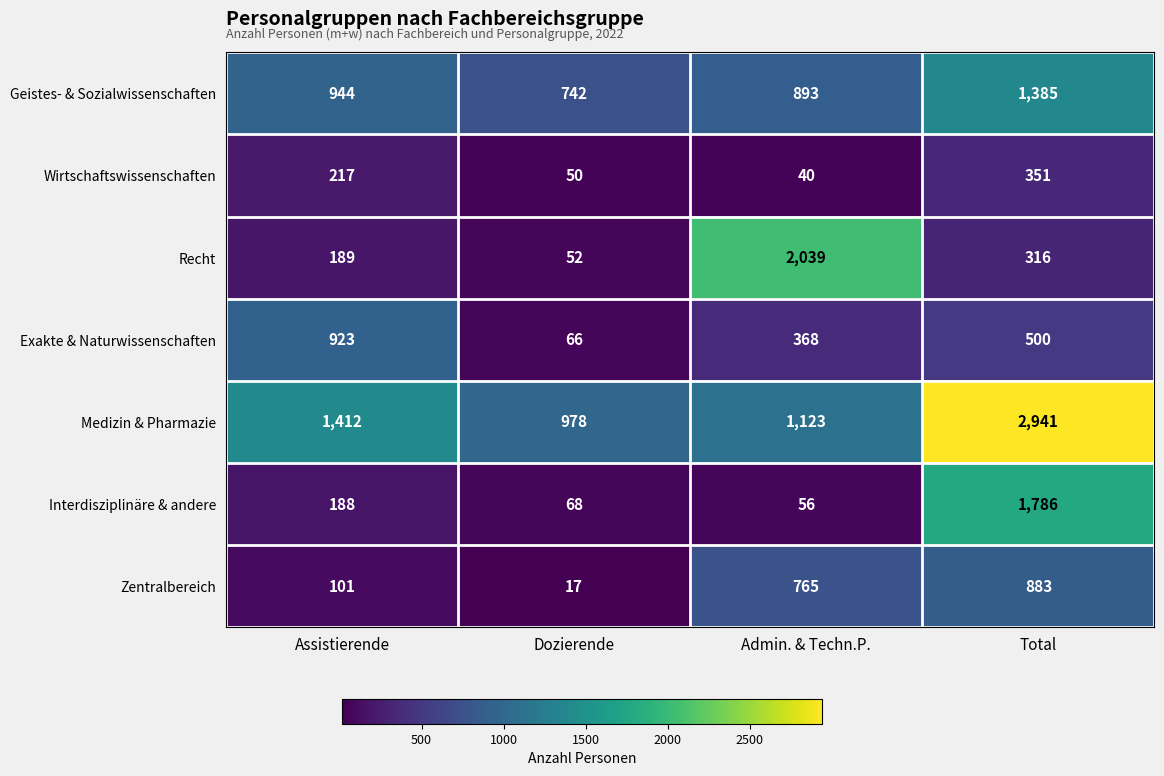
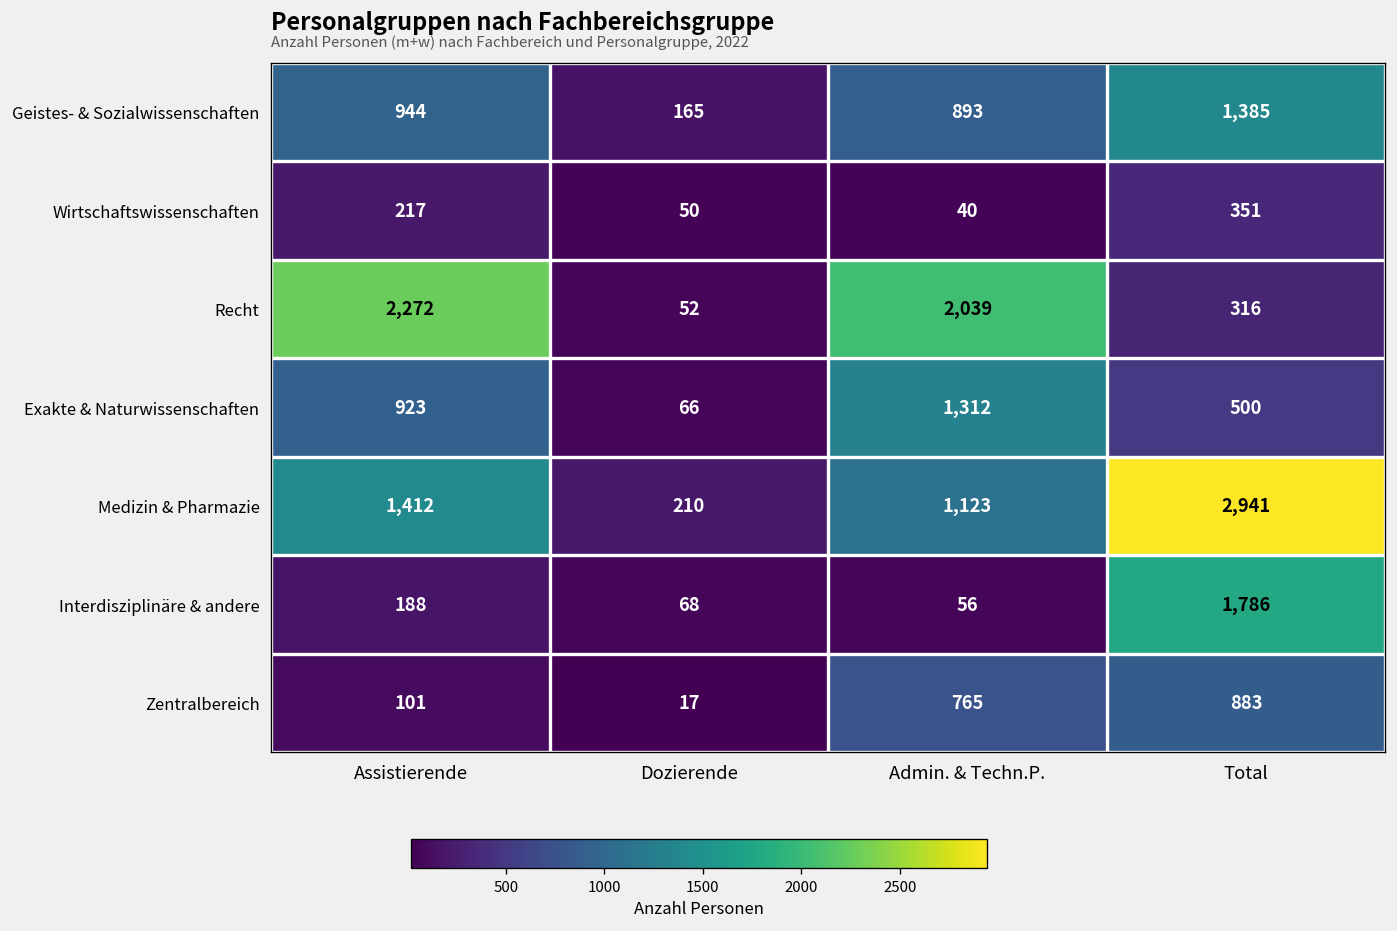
  {
    "Geistes- & Sozialwissenschaften": {
      "Assistierende": "944",
-     "Dozierende": "742",
+     "Dozierende": "165",
      "Admin. & Techn.P.": "893",
      "Total": "1,385"
    },
    "Wirtschaftswissenschaften": {
      "Assistierende": "217",
      "Dozierende": "50",
      "Admin. & Techn.P.": "40",
      "Total": "351"
    },
    "Recht": {
-     "Assistierende": "189",
+     "Assistierende": "2,272",
      "Dozierende": "52",
      "Admin. & Techn.P.": "2,039",
      "Total": "316"
    },
    "Exakte & Naturwissenschaften": {
      "Assistierende": "923",
      "Dozierende": "66",
-     "Admin. & Techn.P.": "368",
+     "Admin. & Techn.P.": "1,312",
      "Total": "500"
    },
    "Medizin & Pharmazie": {
      "Assistierende": "1,412",
-     "Dozierende": "978",
+     "Dozierende": "210",
      "Admin. & Techn.P.": "1,123",
      "Total": "2,941"
    },
    "Interdisziplinäre & andere": {
      "Assistierende": "188",
      "Dozierende": "68",
      "Admin. & Techn.P.": "56",
      "Total": "1,786"
    },
    "Zentralbereich": {
      "Assistierende": "101",
      "Dozierende": "17",
      "Admin. & Techn.P.": "765",
      "Total": "883"
    }
  }
